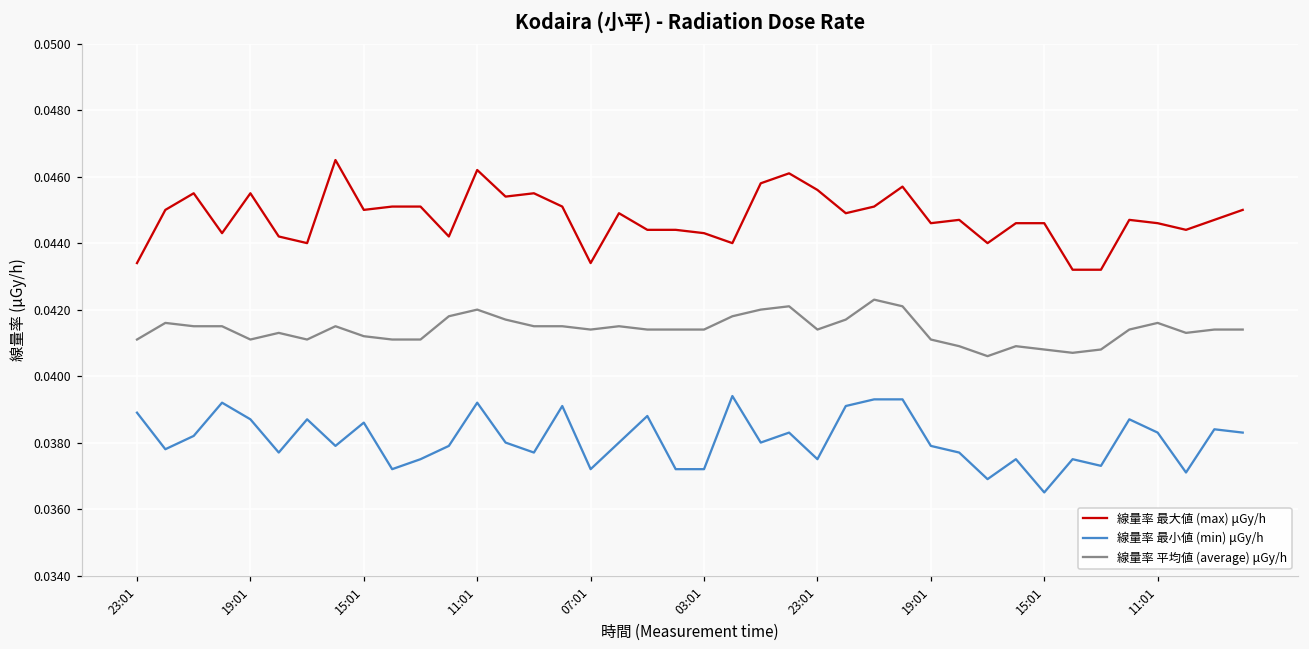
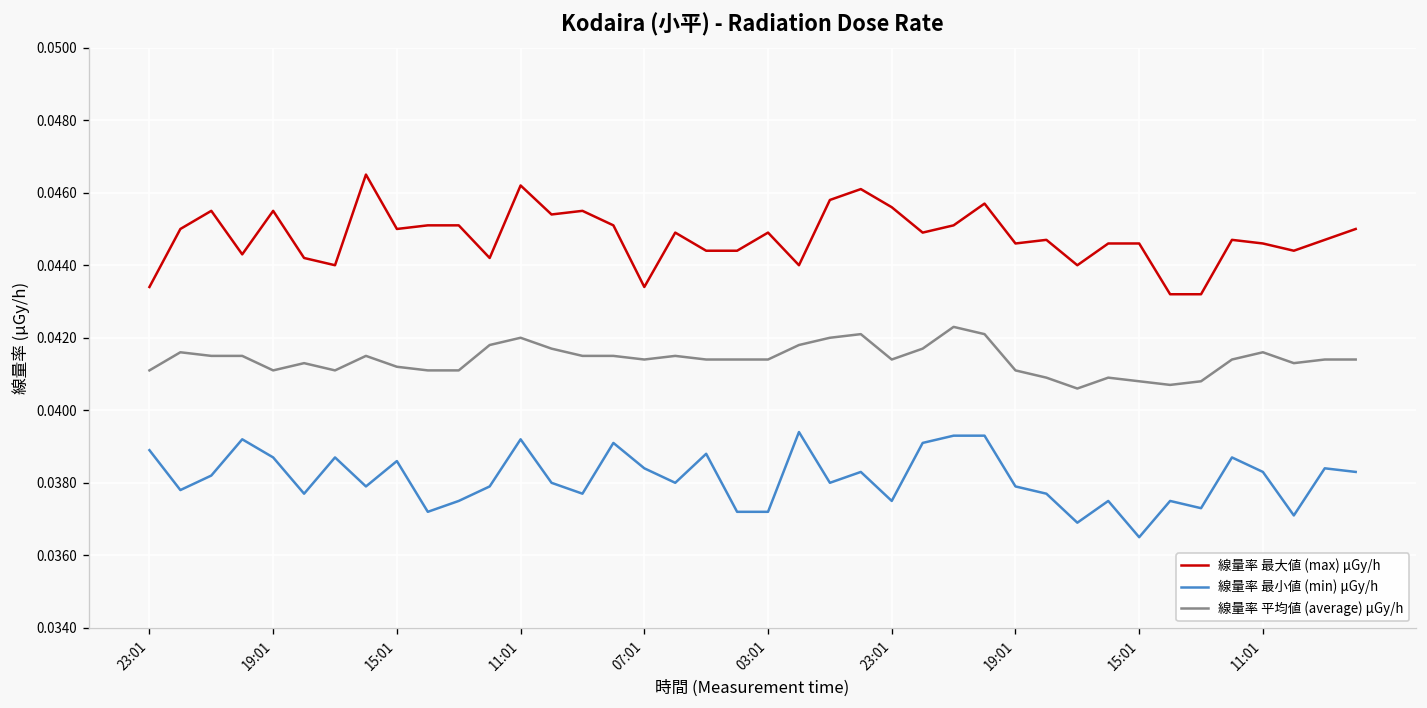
  {
    "線量率 最大値 (max) μGy/h": {
      "07:01": 0.0434,
-     "03:01": 0.0443
+     "03:01": 0.0449
    },
    "線量率 最小値 (min) μGy/h": {
-     "07:01": 0.0372,
+     "07:01": 0.0384,
      "03:01": 0.0372
    },
    "線量率 平均値 (average) μGy/h": {
      "07:01": 0.0414,
      "03:01": 0.0414
    }
  }
